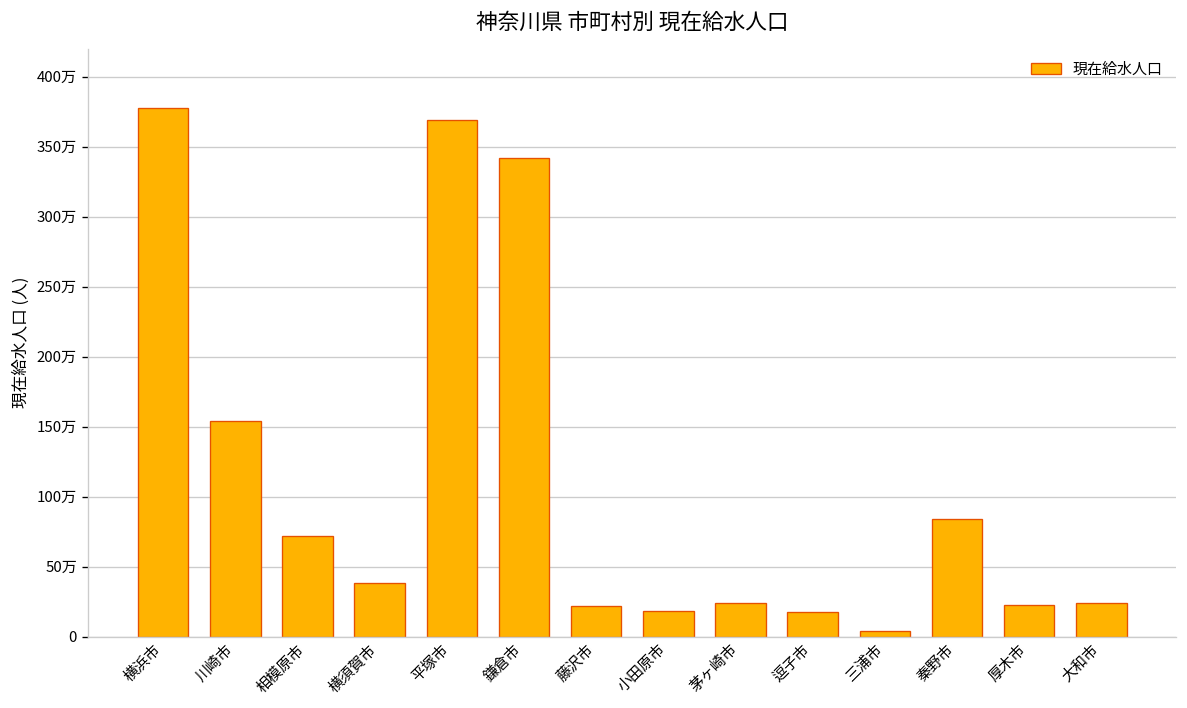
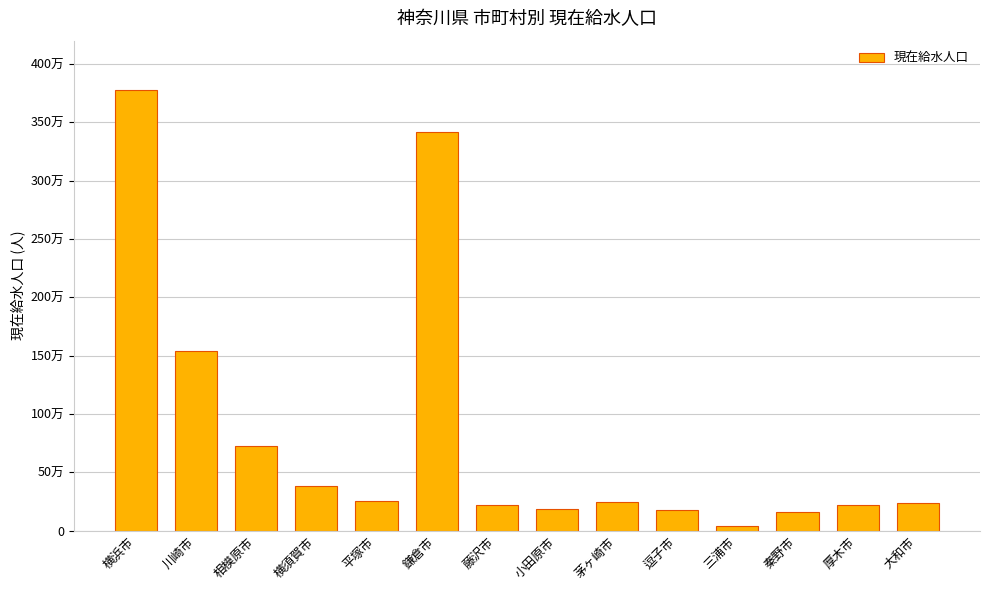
  {
    "横浜市": "378万",
    "川崎市": "154万",
    "相模原市": "72万",
    "横須賀市": "39万",
-   "平塚市": "369万",
+   "平塚市": "26万",
    "鎌倉市": "342万",
    "藤沢市": "22万",
    "小田原市": "18万",
    "茅ヶ崎市": "24万",
    "逗子市": "18万",
    "三浦市": "4万",
-   "秦野市": "84万",
+   "秦野市": "16万",
    "厚木市": "22万",
    "大和市": "24万"
  }
